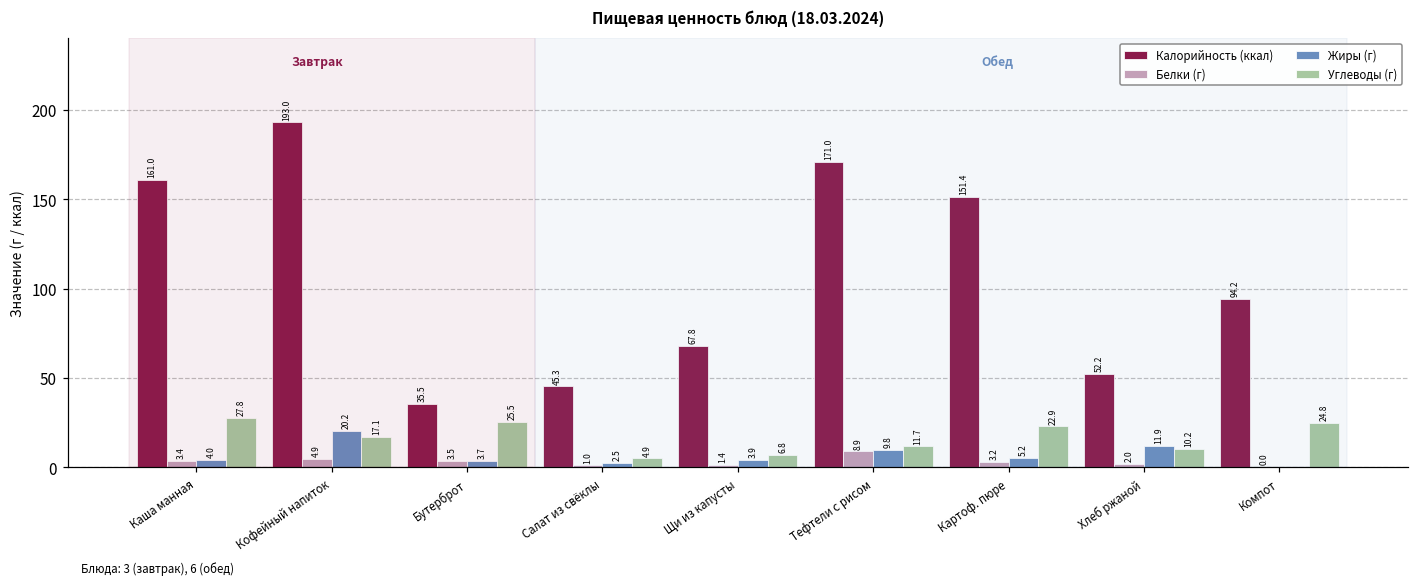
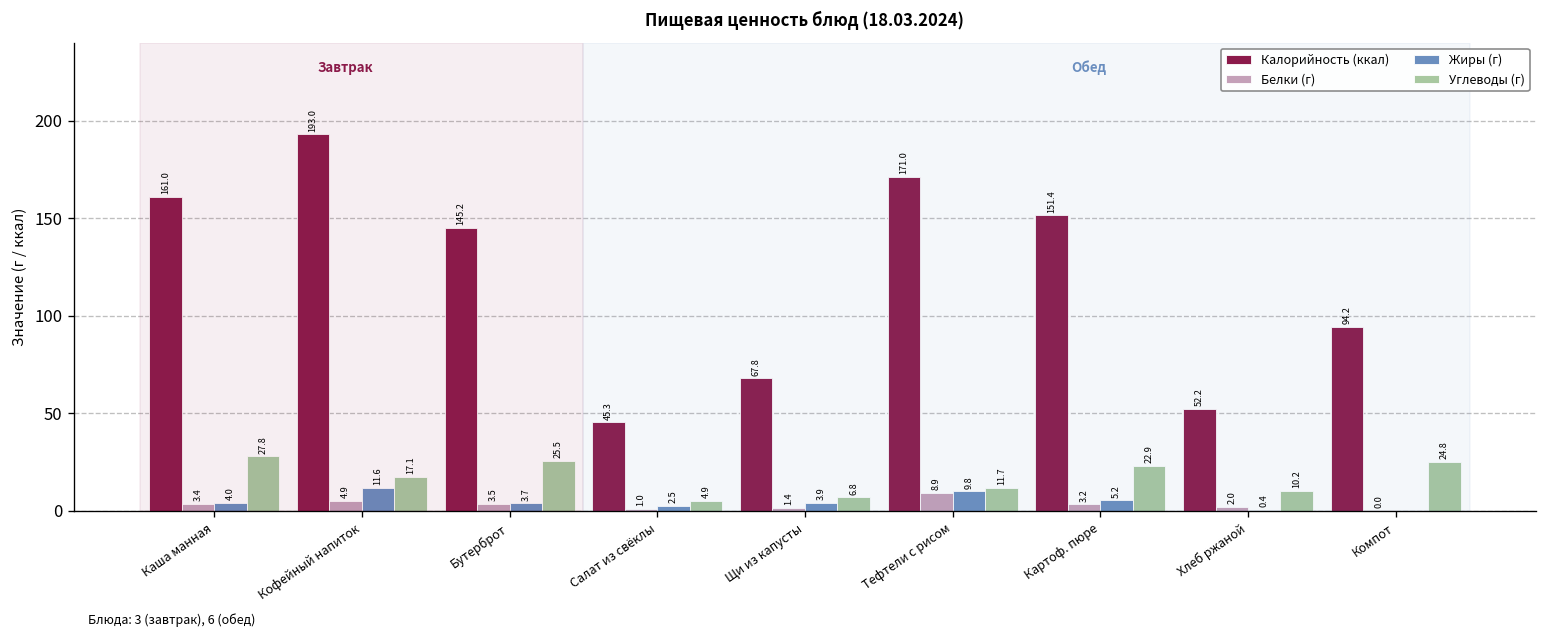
  {
    "Калорийность (ккал)": {
      "Каша манная": 161.0,
      "Кофейный напиток": 193.0,
-     "Бутерброт": 35.5,
+     "Бутерброт": 145.2,
      "Салат из свёклы": 45.3,
      "Щи из капусты": 67.8,
      "Тефтели с рисом": 171.0,
      "Картоф. пюре": 151.4,
      "Хлеб ржаной": 52.2,
      "Компот": 94.2
    },
    "Жиры (г)": {
      "Каша манная": 4.0,
-     "Кофейный напиток": 20.2,
+     "Кофейный напиток": 11.6,
      "Бутерброт": 3.7,
      "Салат из свёклы": 2.5,
      "Щи из капусты": 3.9,
      "Тефтели с рисом": 9.8,
      "Картоф. пюре": 5.2,
-     "Хлеб ржаной": 11.9
+     "Хлеб ржаной": 0.4
    }
  }
